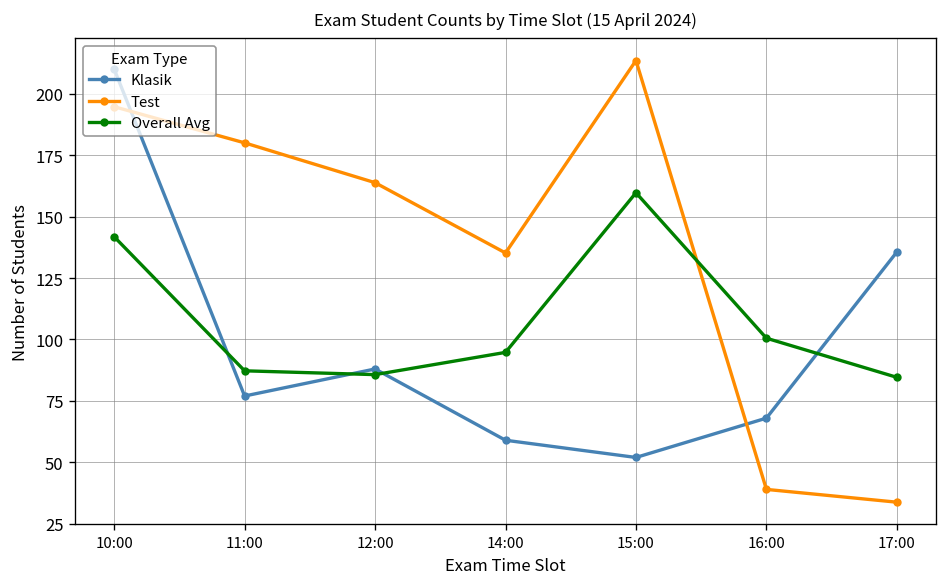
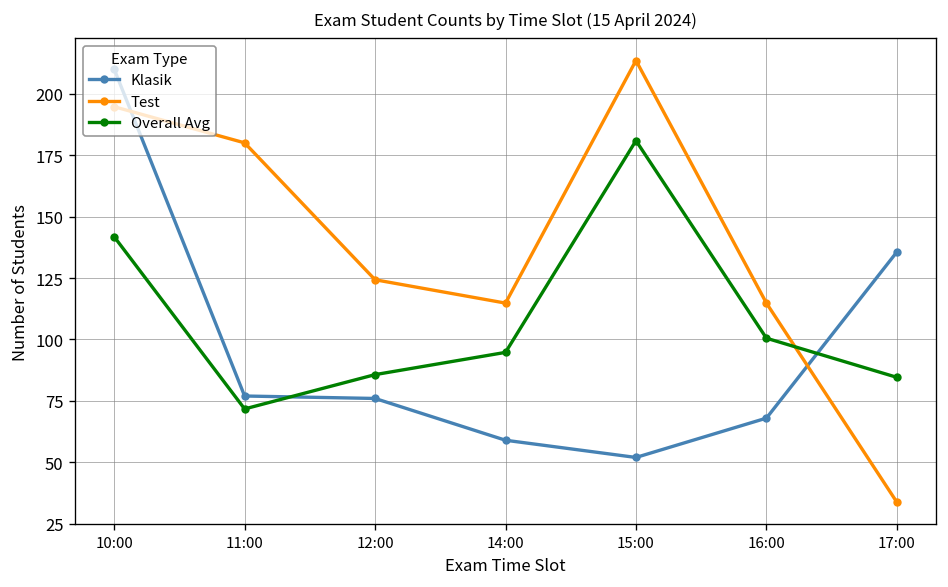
  {
    "Klasik": {
      "11:00": 77,
-     "12:00": 88,
+     "12:00": 76,
      "14:00": 59,
      "15:00": 52,
      "16:00": 68,
      "17:00": 136
    },
    "Test": {
      "11:00": 180,
-     "12:00": 164,
-     "14:00": 135,
+     "12:00": 124,
+     "14:00": 115,
      "15:00": 214,
-     "16:00": 39,
+     "16:00": 115,
      "17:00": 34
    },
    "Overall Avg": {
      "10:00": 142,
-     "11:00": 87,
+     "11:00": 72,
      "12:00": 86,
      "14:00": 95,
-     "15:00": 160,
+     "15:00": 181,
      "16:00": 101,
      "17:00": 85
    }
  }
